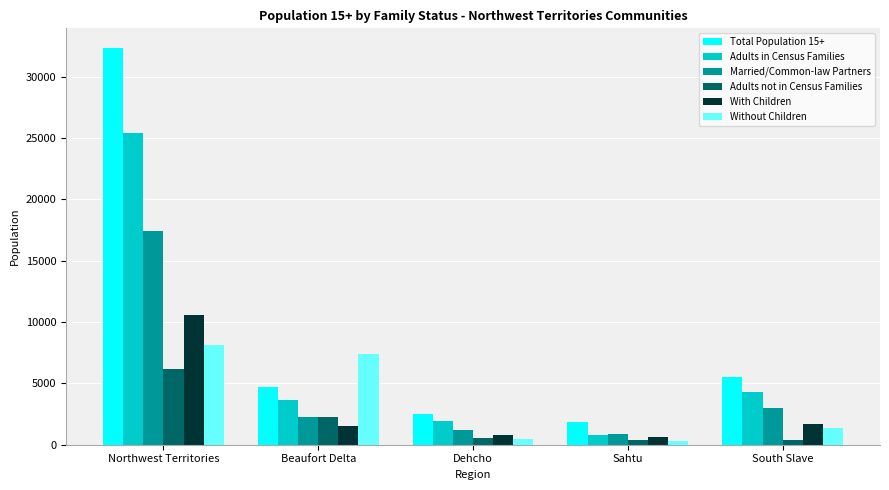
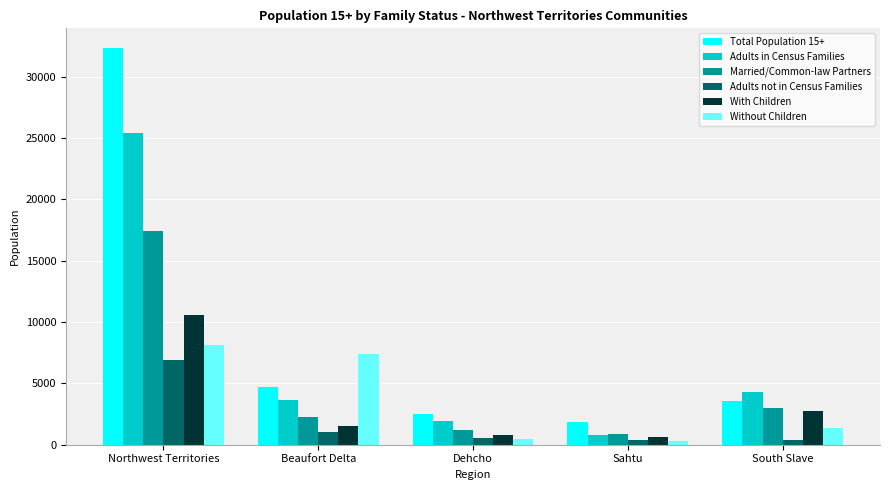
  {
    "Total Population 15+": {
      "Northwest Territories": 32300,
      "Beaufort Delta": 4700,
      "Dehcho": 2500,
      "Sahtu": 1900,
-     "South Slave": 5500
+     "South Slave": 3600
    },
    "Adults in Census Families": {
      "Northwest Territories": 25400,
      "Beaufort Delta": 3600,
      "Dehcho": 2000,
      "Sahtu": 800,
      "South Slave": 4300
    },
    "Married/Common-law Partners": {
      "Northwest Territories": 17400,
      "Beaufort Delta": 2300,
      "Dehcho": 1200,
      "Sahtu": 900,
      "South Slave": 3000
    },
    "Adults not in Census Families": {
-     "Northwest Territories": 6200,
-     "Beaufort Delta": 2300,
+     "Northwest Territories": 6900,
+     "Beaufort Delta": 1000,
      "Dehcho": 600,
      "Sahtu": 400,
      "South Slave": 400
    },
    "With Children": {
      "Northwest Territories": 10600,
      "Beaufort Delta": 1500,
      "Dehcho": 800,
      "Sahtu": 600,
-     "South Slave": 1700
+     "South Slave": 2700
    },
    "Without Children": {
      "Northwest Territories": 8100,
      "Beaufort Delta": 7400,
      "Dehcho": 500,
      "Sahtu": 300,
      "South Slave": 1400
    }
  }
